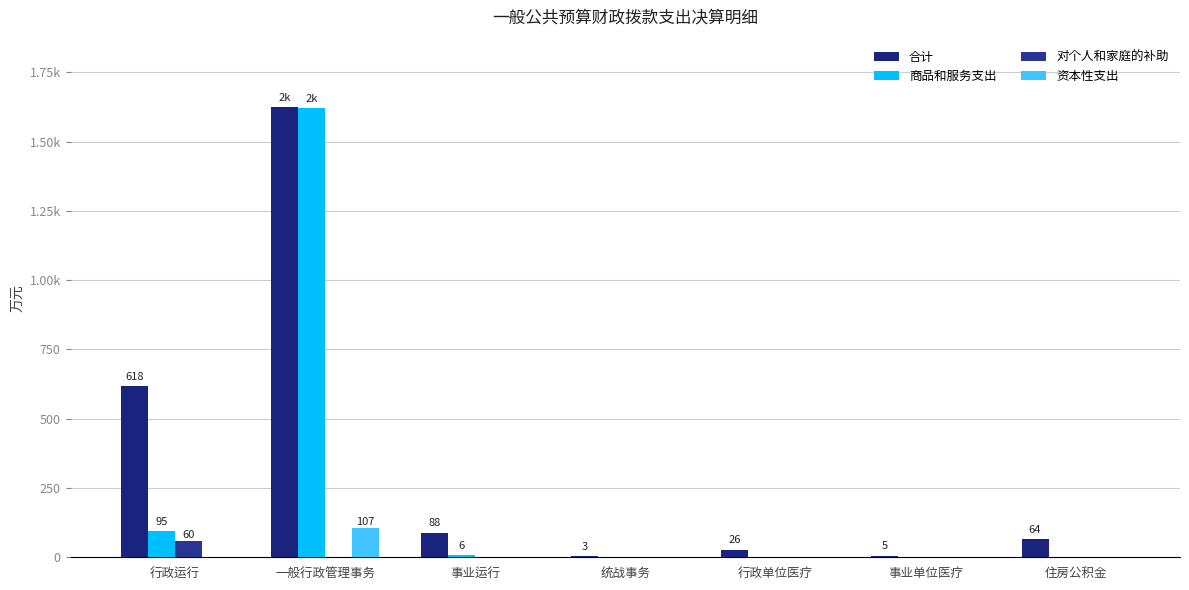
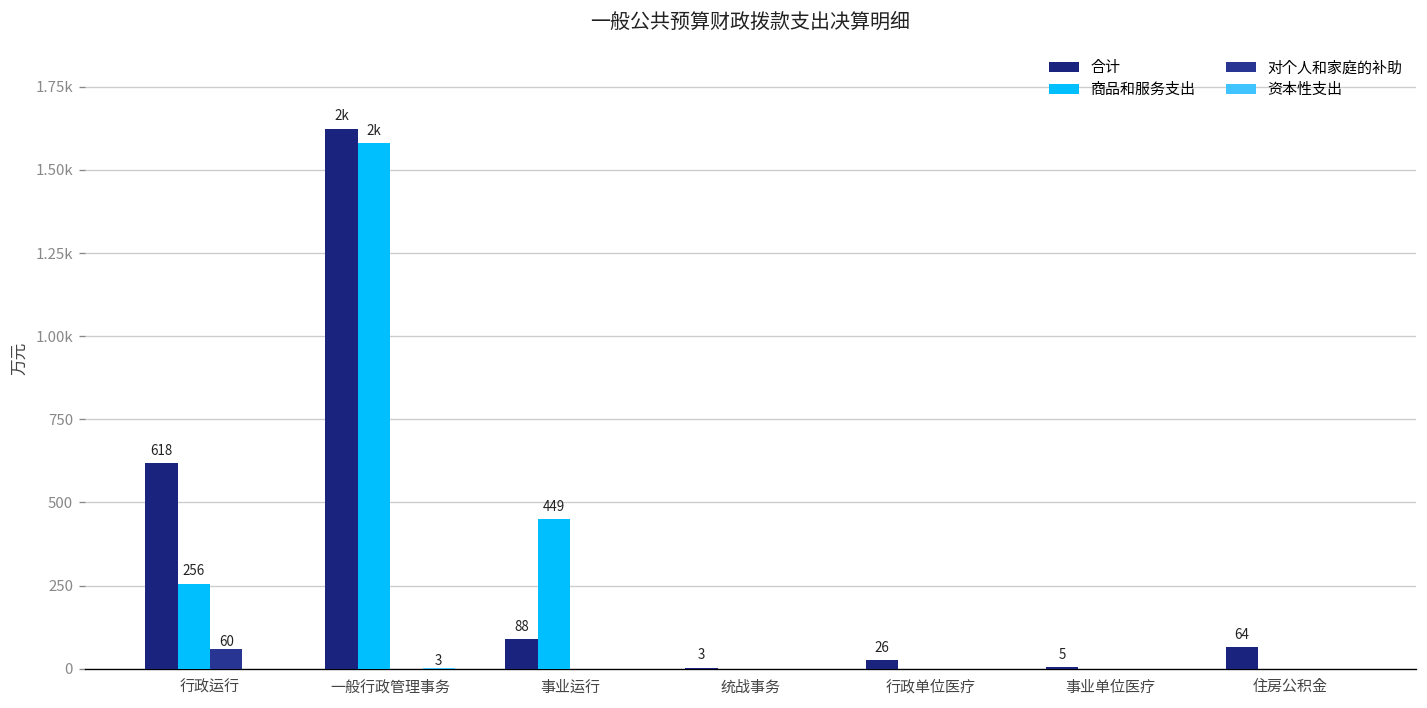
  {
    "商品和服务支出": {
-     "行政运行": 95,
-     "一般行政管理事务": 1620,
-     "事业运行": 6
+     "行政运行": 256,
+     "一般行政管理事务": 1580,
+     "事业运行": 449
    },
    "资本性支出": {
-     "一般行政管理事务": 107
+     "一般行政管理事务": 3
    }
  }
